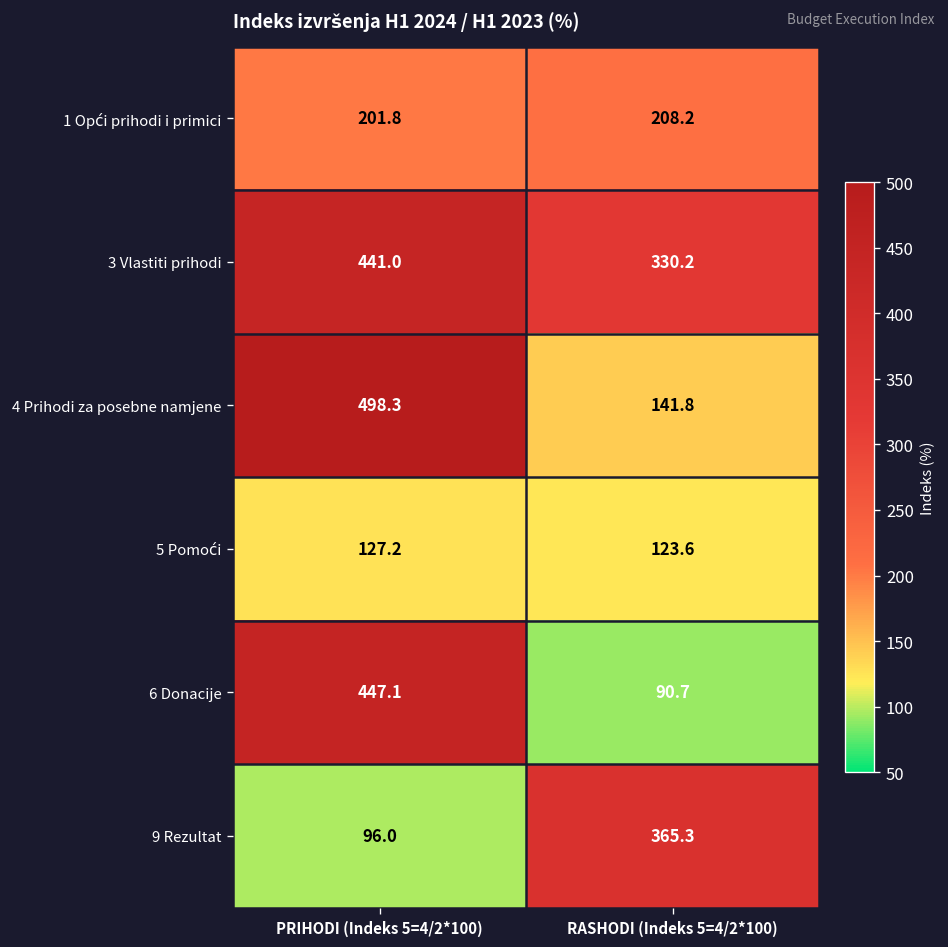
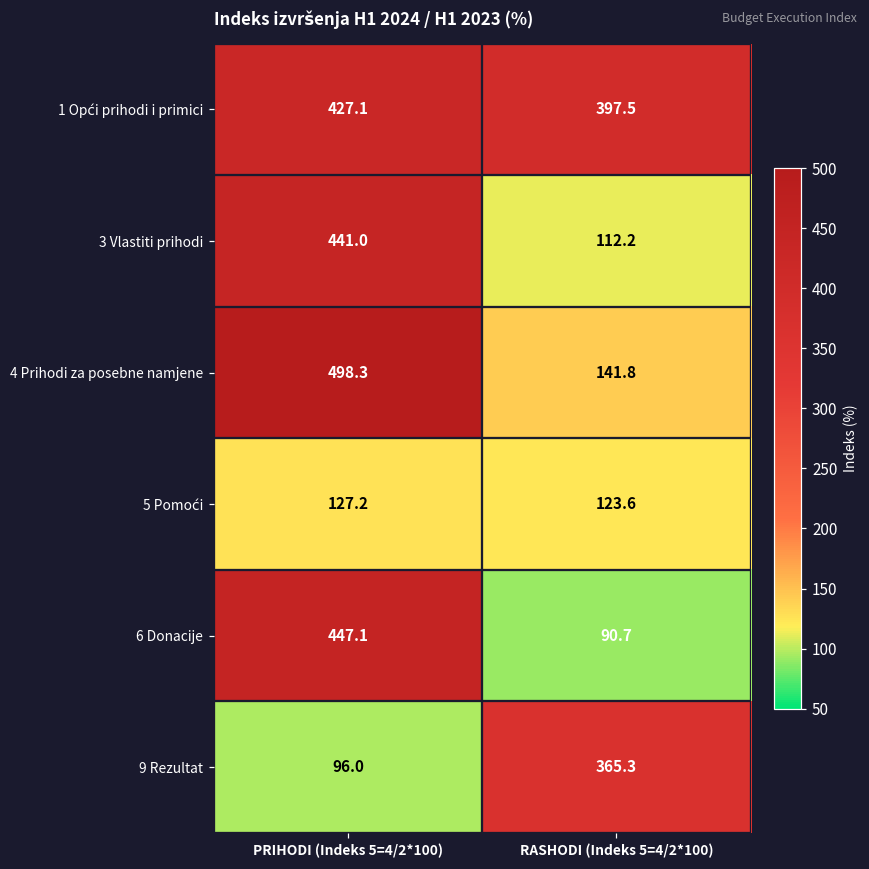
  {
    "1 Opći prihodi i primici": {
-     "PRIHODI (Indeks 5=4/2*100)": 201.8,
-     "RASHODI (Indeks 5=4/2*100)": 208.2
+     "PRIHODI (Indeks 5=4/2*100)": 427.1,
+     "RASHODI (Indeks 5=4/2*100)": 397.5
    },
    "3 Vlastiti prihodi": {
      "PRIHODI (Indeks 5=4/2*100)": 441.0,
-     "RASHODI (Indeks 5=4/2*100)": 330.2
+     "RASHODI (Indeks 5=4/2*100)": 112.2
    },
    "4 Prihodi za posebne namjene": {
      "PRIHODI (Indeks 5=4/2*100)": 498.3,
      "RASHODI (Indeks 5=4/2*100)": 141.8
    },
    "5 Pomoći": {
      "PRIHODI (Indeks 5=4/2*100)": 127.2,
      "RASHODI (Indeks 5=4/2*100)": 123.6
    },
    "6 Donacije": {
      "PRIHODI (Indeks 5=4/2*100)": 447.1,
      "RASHODI (Indeks 5=4/2*100)": 90.7
    },
    "9 Rezultat": {
      "PRIHODI (Indeks 5=4/2*100)": 96.0,
      "RASHODI (Indeks 5=4/2*100)": 365.3
    }
  }
